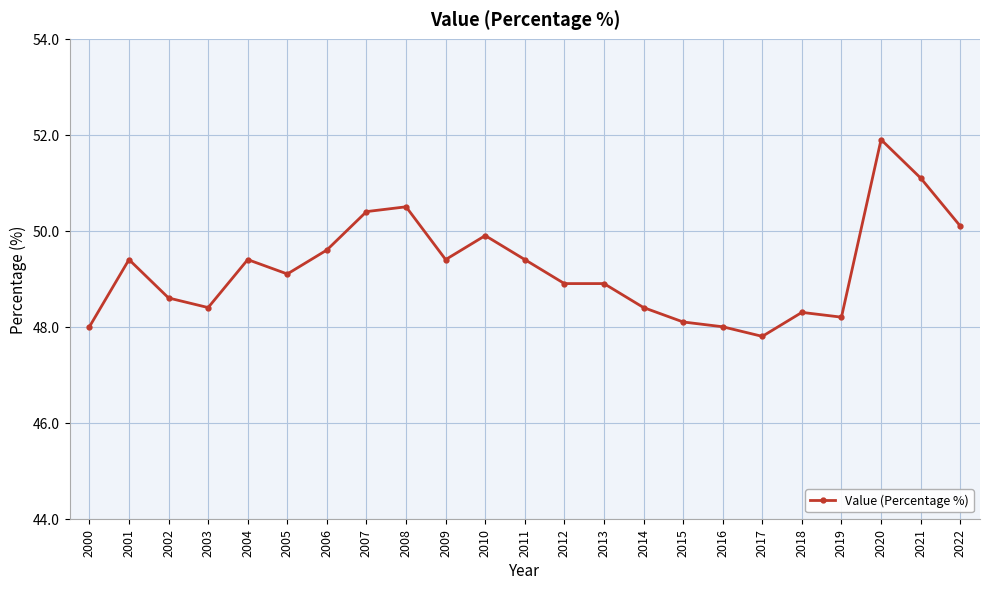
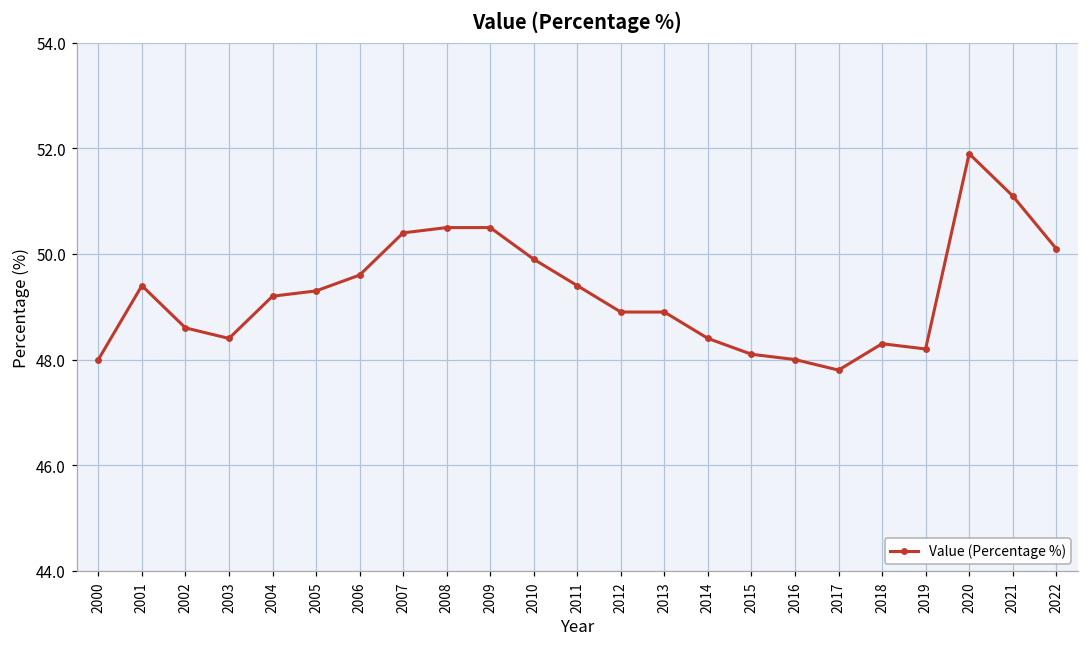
  {
    "2000": 48.0,
    "2001": 49.4,
    "2002": 48.6,
    "2003": 48.4,
-   "2004": 49.4,
-   "2005": 49.1,
+   "2004": 49.2,
+   "2005": 49.3,
    "2006": 49.6,
    "2007": 50.4,
    "2008": 50.5,
-   "2009": 49.4,
+   "2009": 50.5,
    "2010": 49.9,
    "2011": 49.4,
    "2012": 48.9,
    "2013": 48.9,
    "2014": 48.4,
    "2015": 48.1,
    "2016": 48.0,
    "2017": 47.8,
    "2018": 48.3,
    "2019": 48.2,
    "2020": 51.9,
    "2021": 51.1,
    "2022": 50.1
  }
